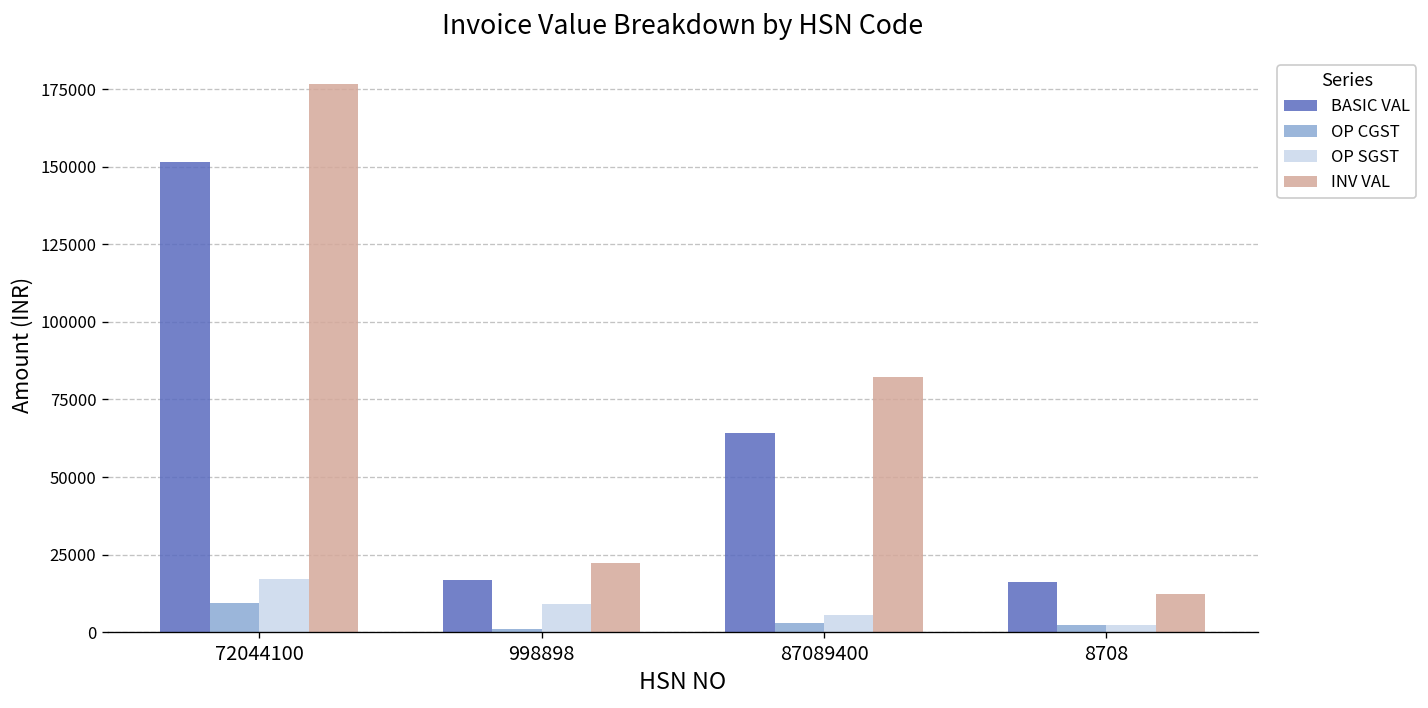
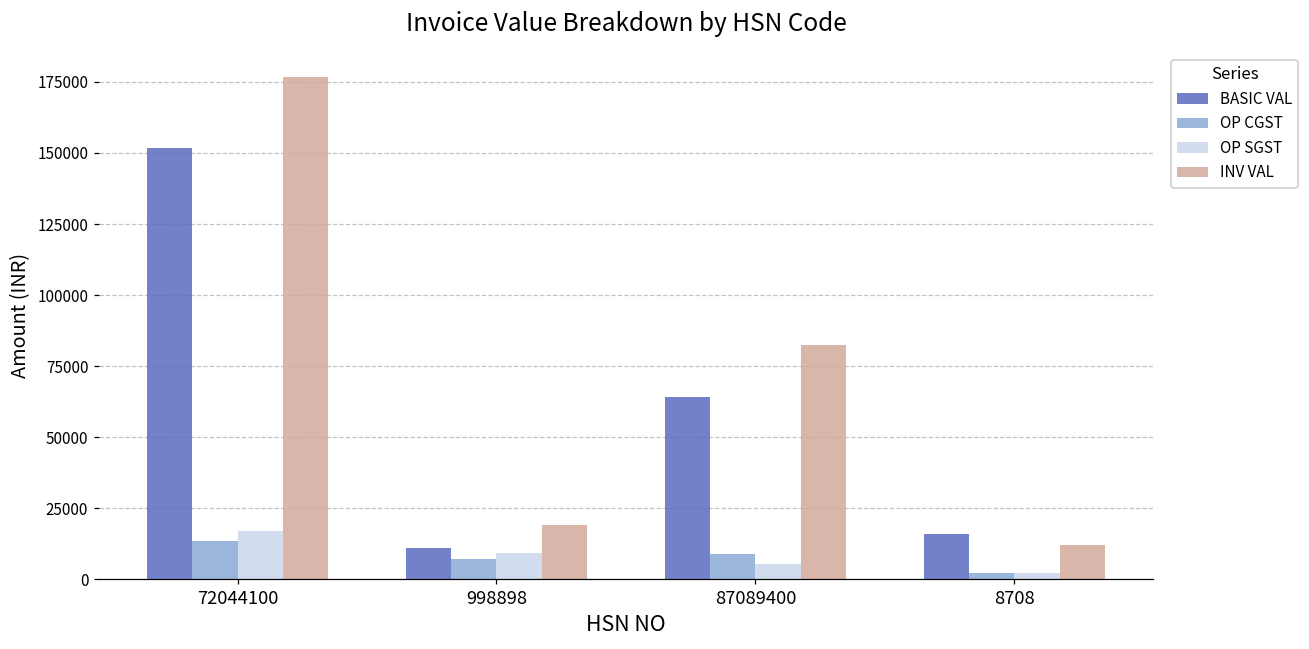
  {
    "BASIC VAL": {
      "72044100": 152000,
-     "998898": 17000,
+     "998898": 11000,
      "87089400": 64000,
      "8708": 16000
    },
    "OP CGST": {
-     "72044100": 9000,
-     "998898": 1000,
-     "87089400": 3000,
+     "72044100": 13000,
+     "998898": 7000,
+     "87089400": 9000,
      "8708": 2000
    },
    "OP SGST": {
      "72044100": 17000,
      "998898": 9000,
      "87089400": 5000,
      "8708": 2000
    },
    "INV VAL": {
      "72044100": 177000,
-     "998898": 22000,
+     "998898": 19000,
      "87089400": 82000,
      "8708": 12000
    }
  }
